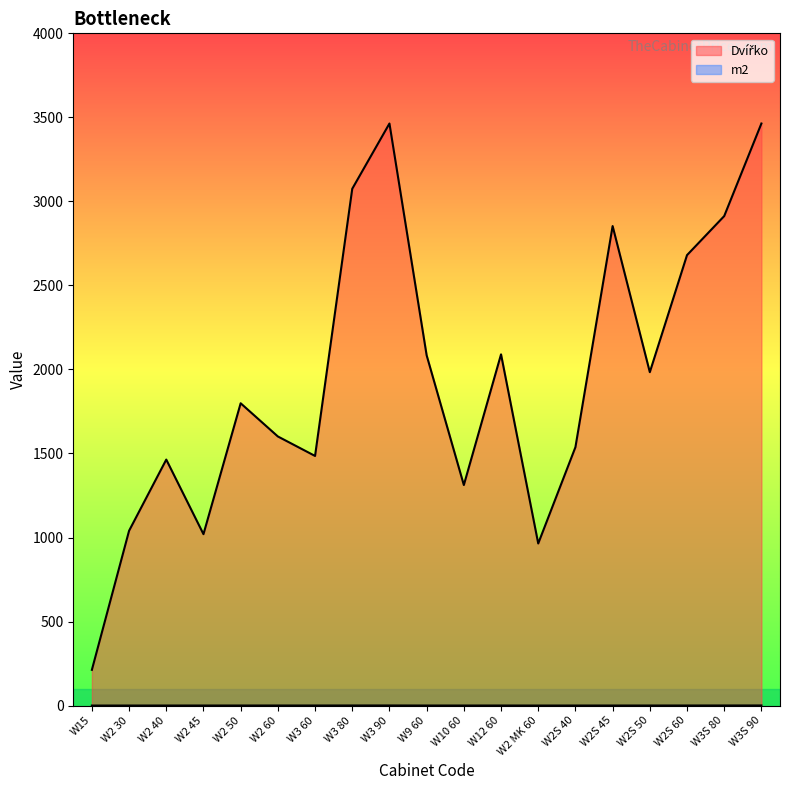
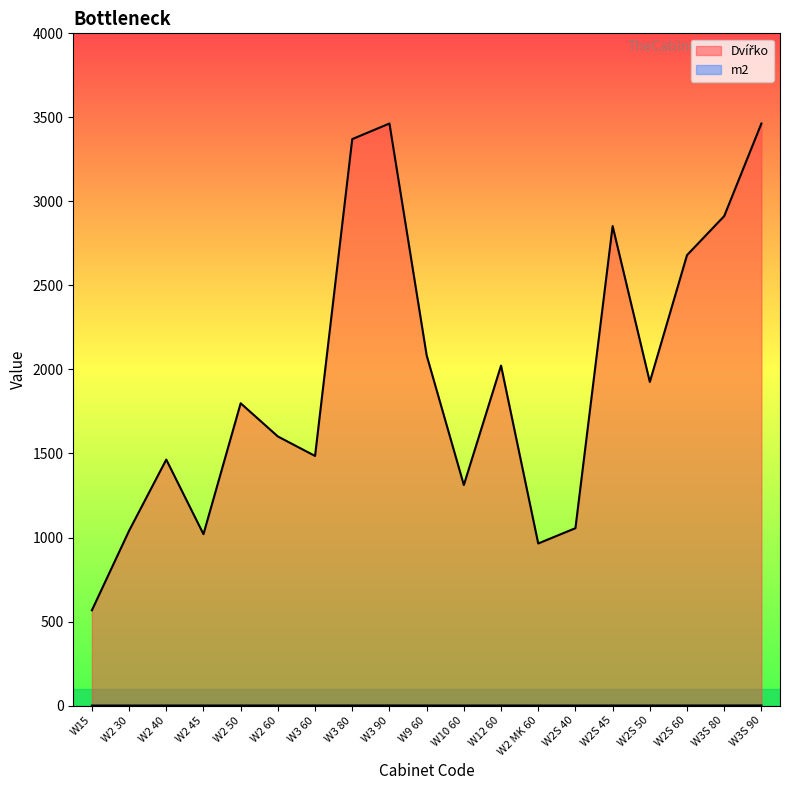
  {
    "Dvířko": {
-     "W15": 210,
+     "W15": 570,
      "W2 30": 1040,
      "W2 40": 1460,
      "W2 45": 1020,
      "W2 50": 1800,
      "W2 60": 1600,
      "W3 60": 1490,
-     "W3 80": 3080,
+     "W3 80": 3370,
      "W3 90": 3460,
      "W9 60": 2080,
      "W10 60": 1310,
-     "W12 60": 2090,
+     "W12 60": 2020,
      "W2 MK 60": 960,
-     "W2S 40": 1540,
+     "W2S 40": 1060,
      "W2S 45": 2850,
-     "W2S 50": 1980,
+     "W2S 50": 1930,
      "W2S 60": 2680,
      "W3S 80": 2910,
      "W3S 90": 3460
    }
  }
